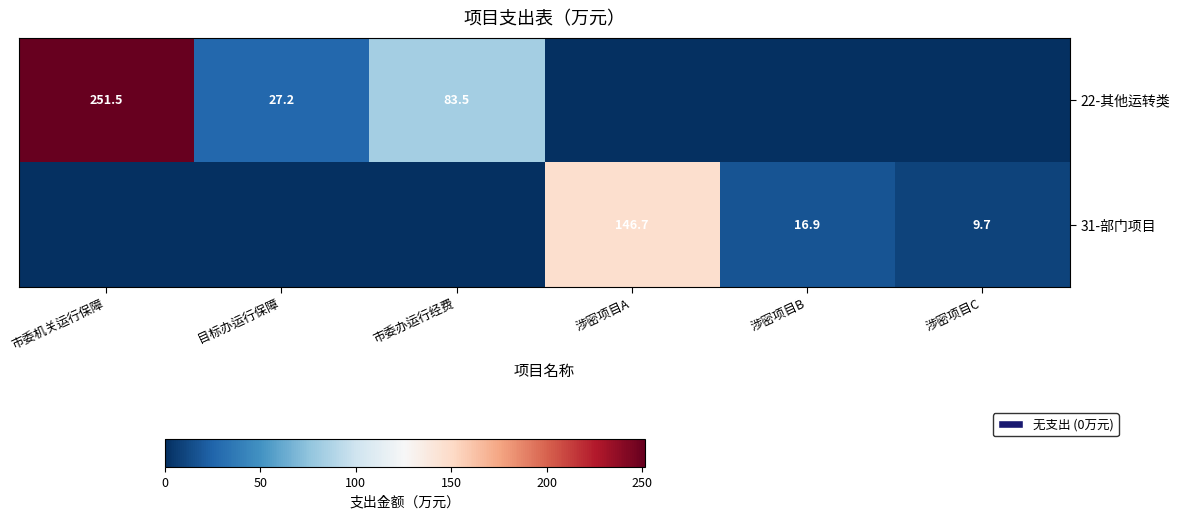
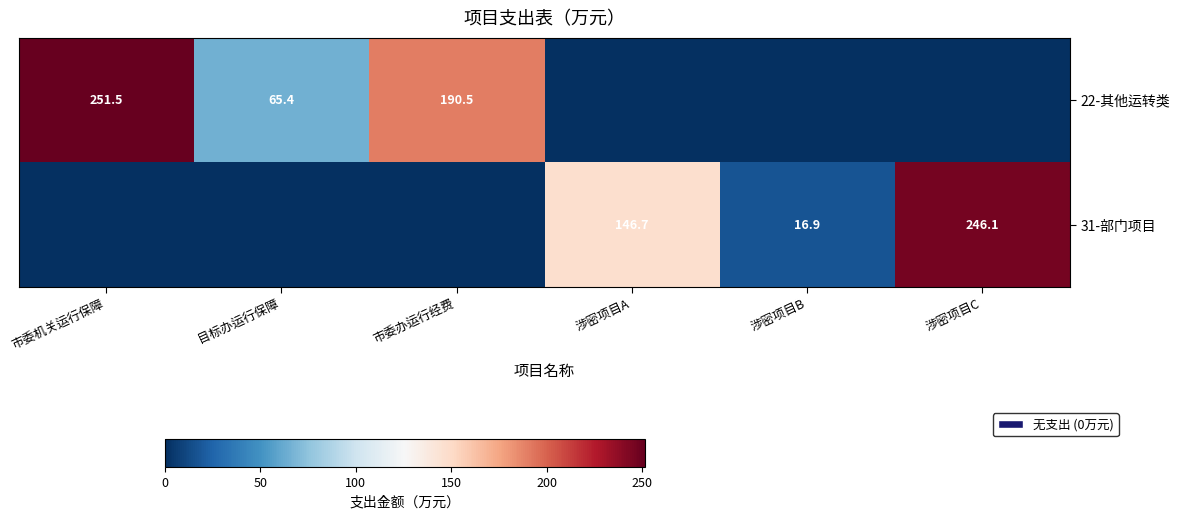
  {
    "22-其他运转类": {
      "市委机关运行保障": 251.5,
-     "目标办运行保障": 27.2,
-     "市委办运行经费": 83.5
+     "目标办运行保障": 65.4,
+     "市委办运行经费": 190.5
    },
    "31-部门项目": {
      "涉密项目A": 146.7,
      "涉密项目B": 16.9,
-     "涉密项目C": 9.7
+     "涉密项目C": 246.1
    }
  }
